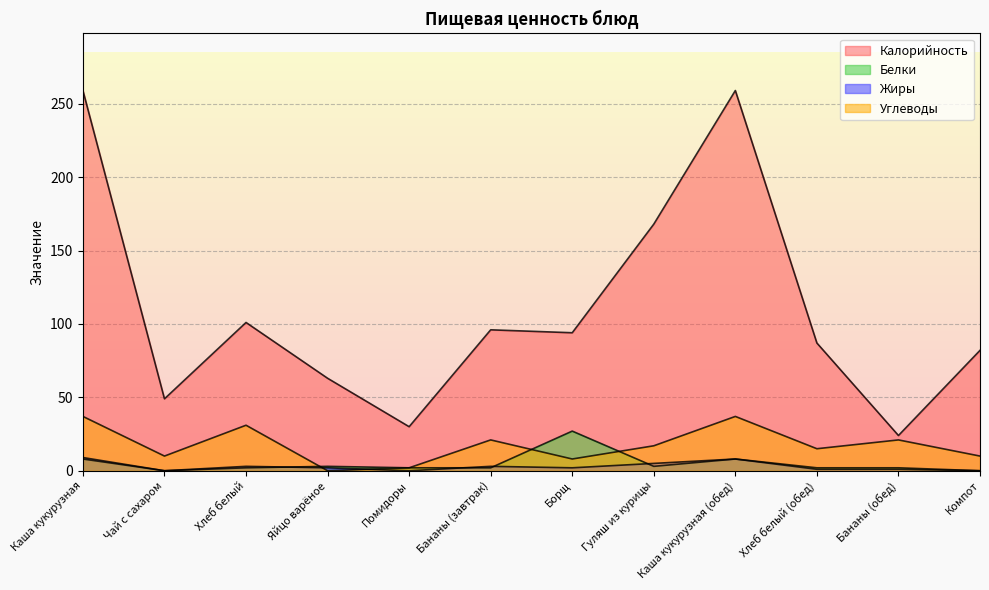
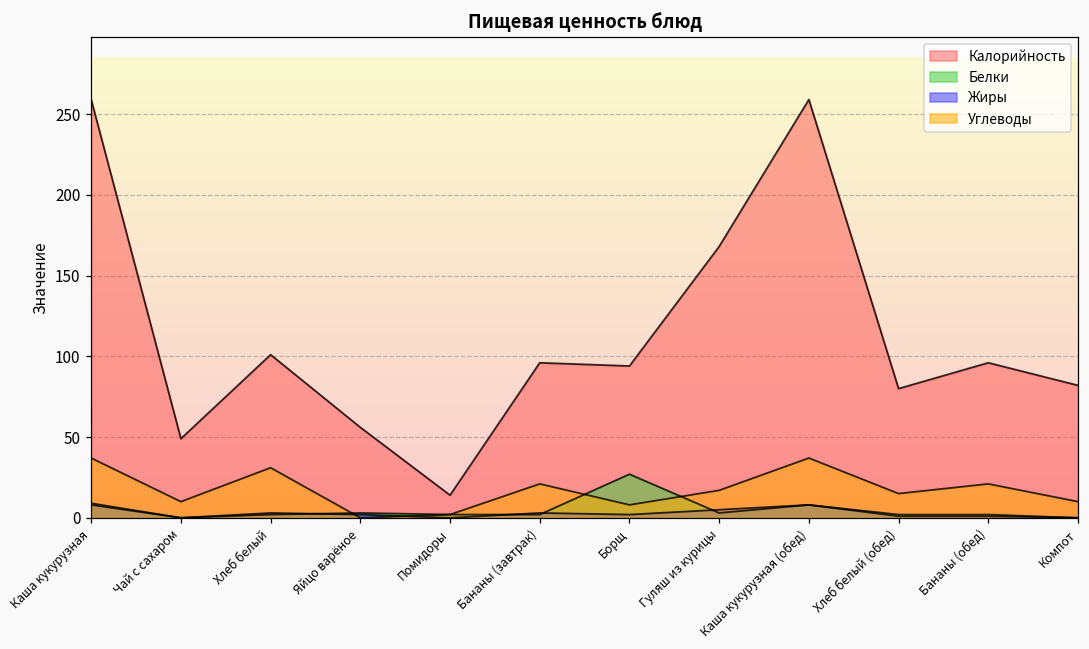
  {
    "Калорийность": {
      "Каша кукурузная": 259,
      "Чай с сахаром": 49,
      "Хлеб белый": 101,
-     "Яйцо варёное": 63,
-     "Помидоры": 30,
+     "Яйцо варёное": 56,
+     "Помидоры": 14,
      "Бананы (завтрак)": 96,
      "Борщ": 94,
      "Гуляш из курицы": 168,
      "Каша кукурузная (обед)": 259,
-     "Хлеб белый (обед)": 87,
-     "Бананы (обед)": 24,
+     "Хлеб белый (обед)": 80,
+     "Бананы (обед)": 96,
      "Компот": 82
    },
    "Белки": {
      "Борщ": 27,
      "Гуляш из курицы": 3
    },
    "Жиры": {
      "Помидоры": 0,
      "Борщ": 2,
      "Гуляш из курицы": 5
    },
    "Углеводы": {
      "Каша кукурузная": 37,
      "Чай с сахаром": 10,
      "Хлеб белый": 31,
      "Яйцо варёное": 0,
      "Бананы (завтрак)": 21,
      "Борщ": 8,
      "Гуляш из курицы": 17,
      "Каша кукурузная (обед)": 37,
      "Хлеб белый (обед)": 15,
      "Бананы (обед)": 21,
      "Компот": 10
    }
  }
